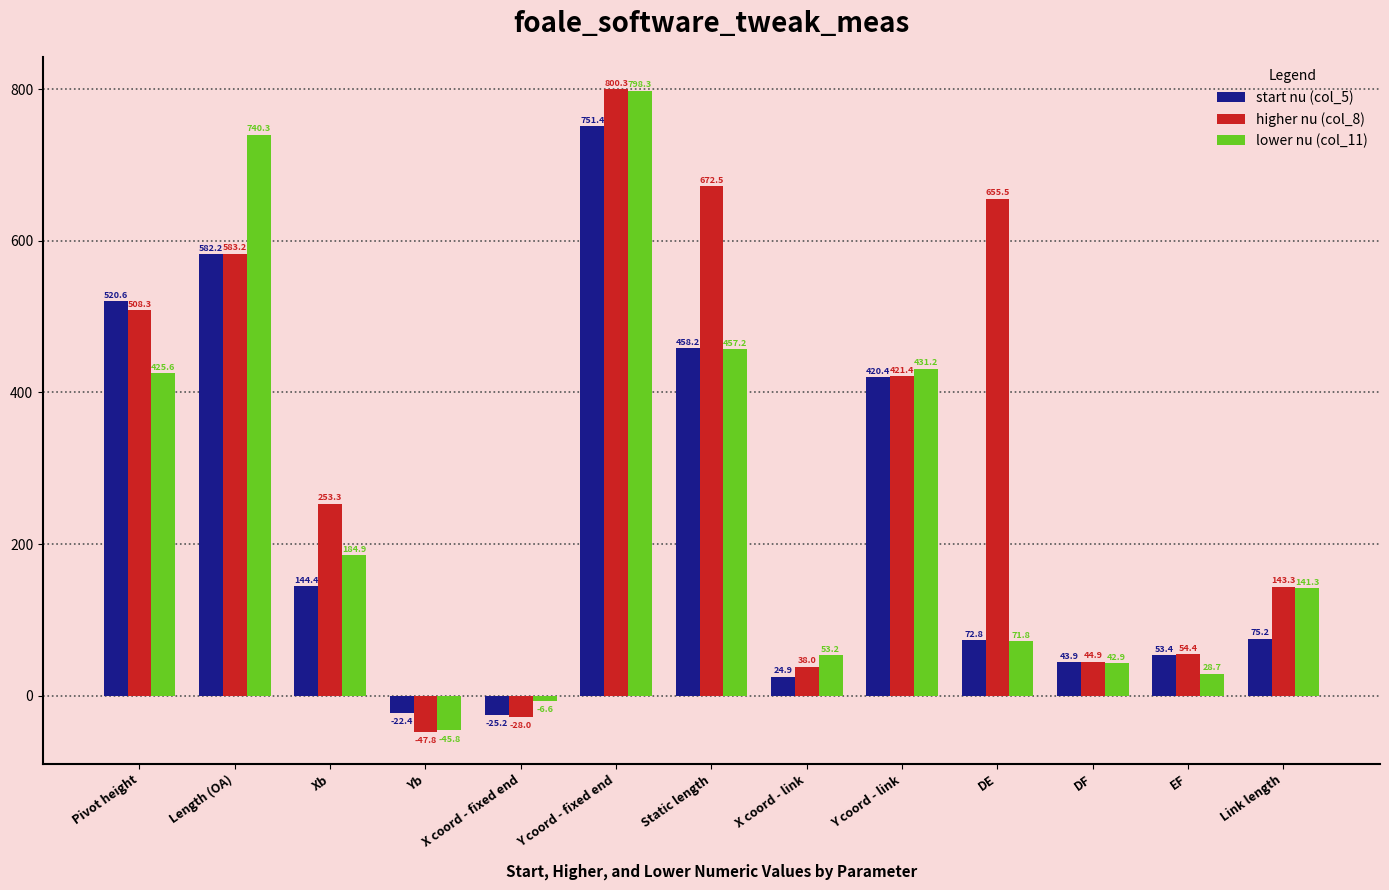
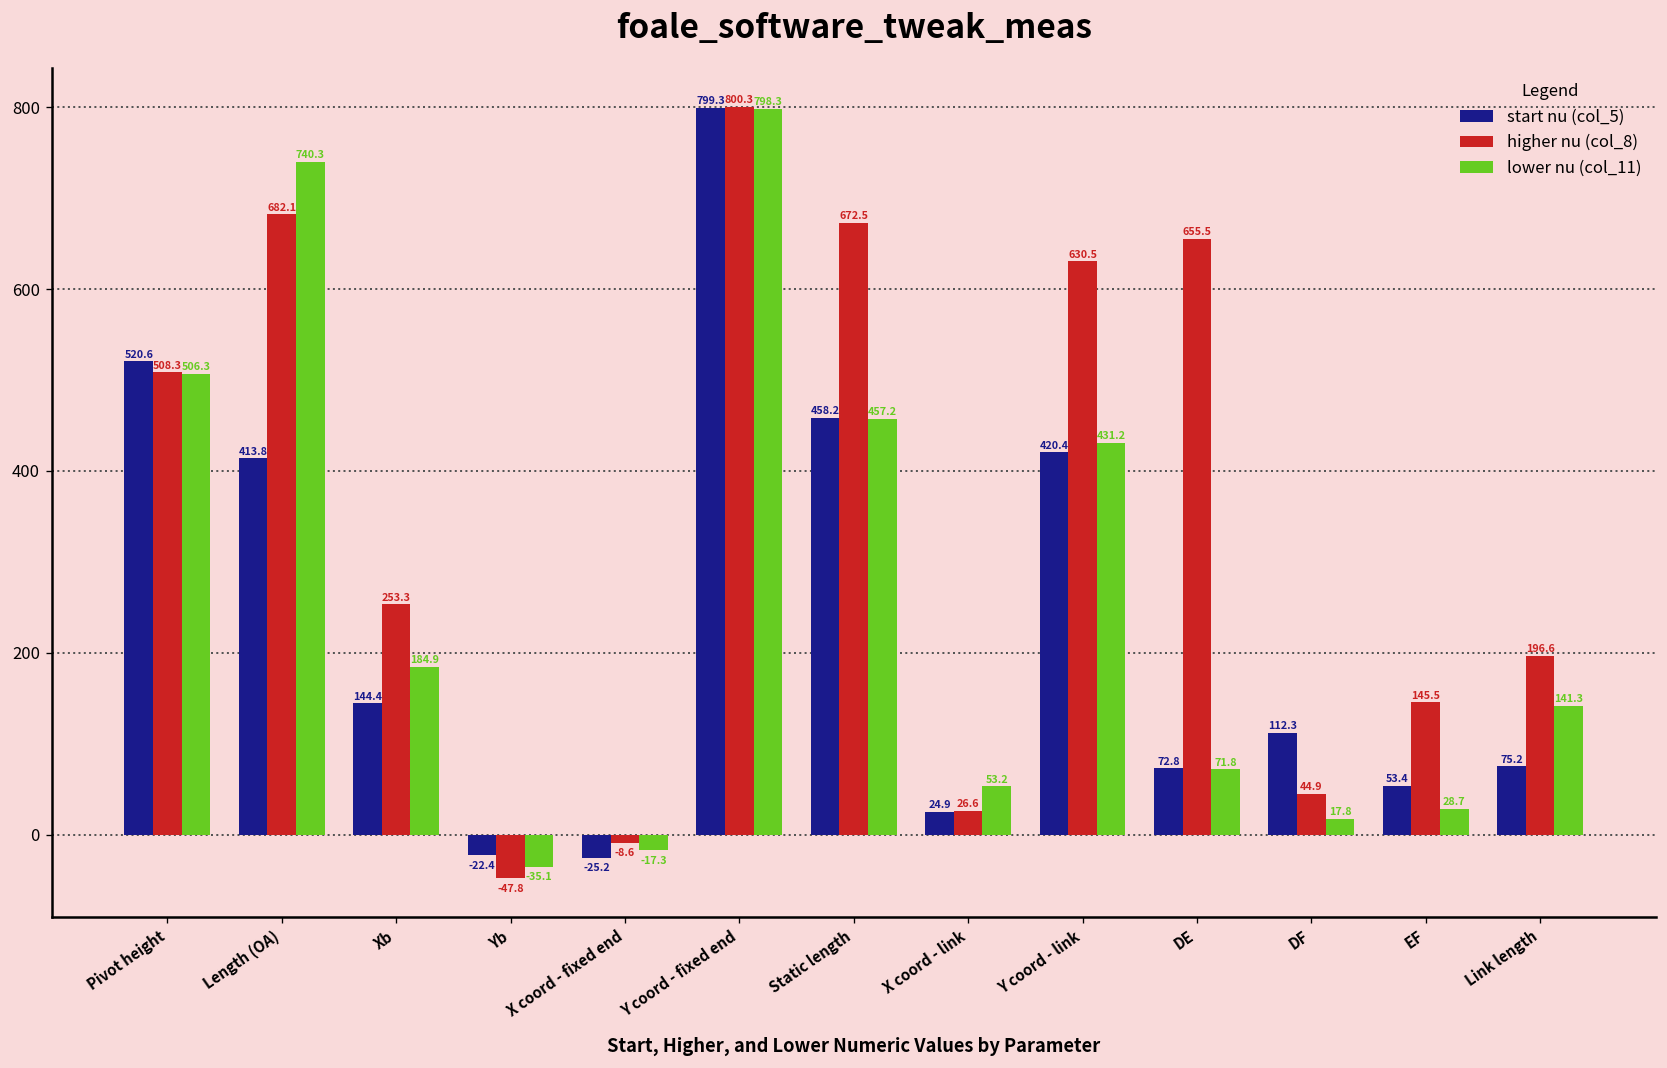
  {
    "start nu (col_5)": {
      "Pivot height": 520.6,
-     "Length (OA)": 582.2,
+     "Length (OA)": 413.8,
      "Xb": 144.4,
      "Yb": -22.4,
      "X coord - fixed end": -25.2,
-     "Y coord - fixed end": 751.4,
+     "Y coord - fixed end": 799.3,
      "Static length": 458.2,
      "X coord - link": 24.9,
      "Y coord - link": 420.4,
      "DE": 72.8,
-     "DF": 43.9,
+     "DF": 112.3,
      "EF": 53.4,
      "Link length": 75.2
    },
    "higher nu (col_8)": {
      "Pivot height": 508.3,
-     "Length (OA)": 583.2,
+     "Length (OA)": 682.1,
      "Xb": 253.3,
      "Yb": -47.8,
-     "X coord - fixed end": -28.0,
+     "X coord - fixed end": -8.6,
      "Y coord - fixed end": 800.3,
      "Static length": 672.5,
-     "X coord - link": 38.0,
-     "Y coord - link": 421.4,
+     "X coord - link": 26.6,
+     "Y coord - link": 630.5,
      "DE": 655.5,
      "DF": 44.9,
-     "EF": 54.4,
-     "Link length": 143.3
+     "EF": 145.5,
+     "Link length": 196.6
    },
    "lower nu (col_11)": {
-     "Pivot height": 425.6,
+     "Pivot height": 506.3,
      "Length (OA)": 740.3,
      "Xb": 184.9,
-     "Yb": -45.8,
-     "X coord - fixed end": -6.6,
+     "Yb": -35.1,
+     "X coord - fixed end": -17.3,
      "Y coord - fixed end": 798.3,
      "Static length": 457.2,
      "X coord - link": 53.2,
      "Y coord - link": 431.2,
      "DE": 71.8,
-     "DF": 42.9,
+     "DF": 17.8,
      "EF": 28.7,
      "Link length": 141.3
    }
  }
